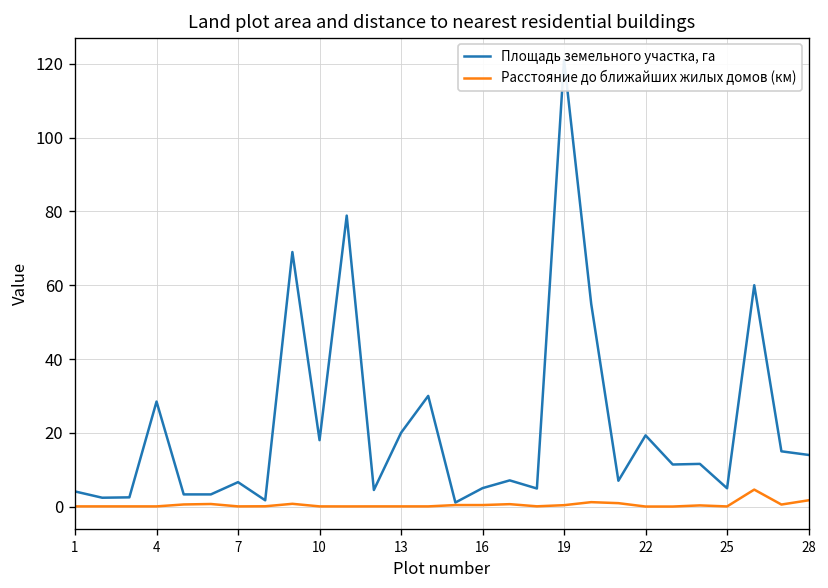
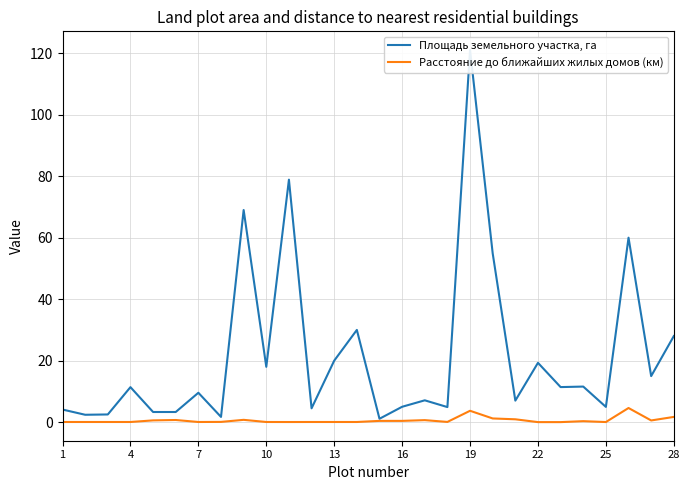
  {
    "Площадь земельного участка, га": {
      "1": 4,
-     "4": 28,
-     "7": 7,
+     "4": 11,
+     "7": 10,
      "10": 18,
      "13": 20,
      "16": 5,
      "22": 19,
      "25": 5,
-     "28": 14
+     "28": 28
    },
    "Расстояние до ближайших жилых домов (км)": {
      "1": 0,
      "4": 0,
      "7": 0,
      "10": 0,
      "13": 0,
      "16": 0,
-     "19": 0,
+     "19": 4,
      "22": 0,
      "25": 0,
      "28": 2
    }
  }
